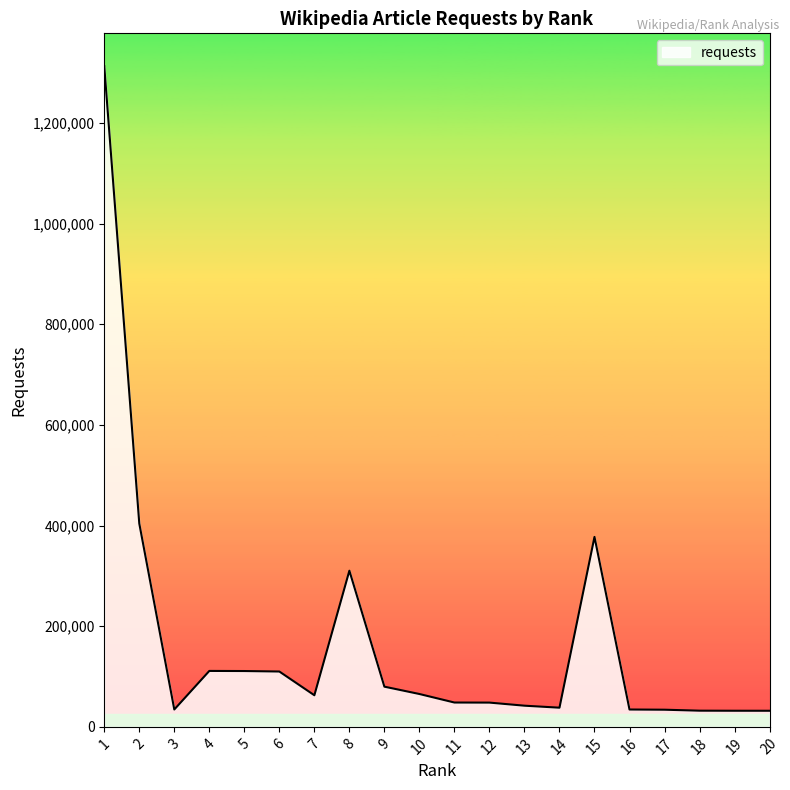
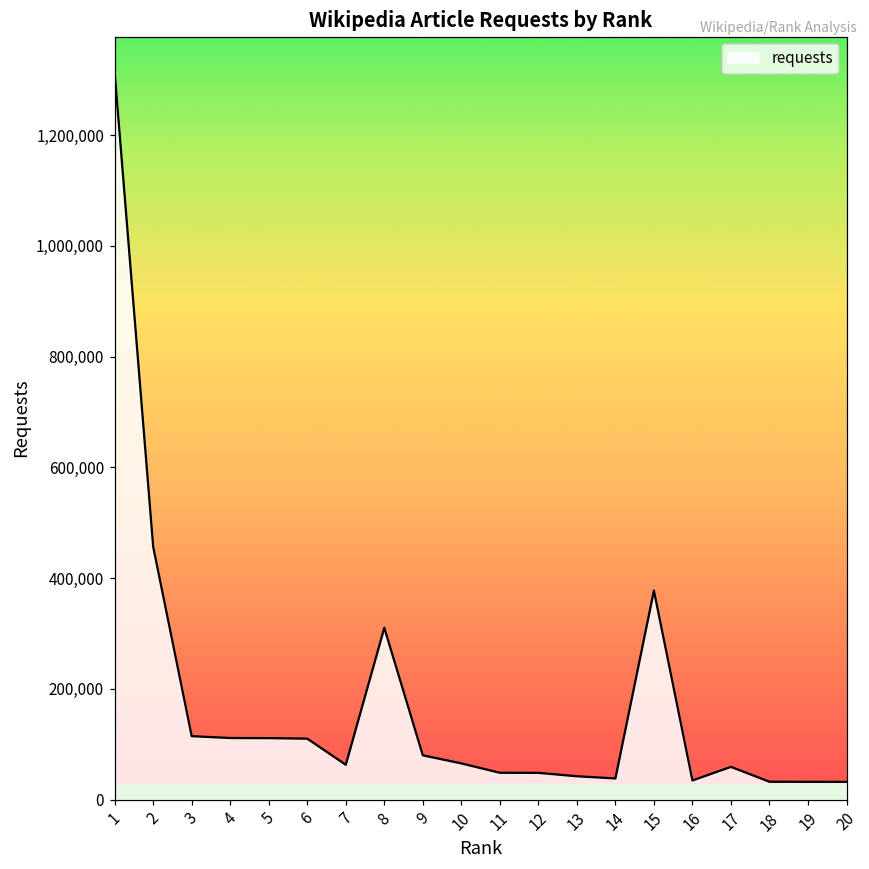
  {
    "1": "1,310,000",
-   "2": "400,000",
-   "3": "30,000",
+   "2": "460,000",
+   "3": "110,000",
    "4": "110,000",
    "5": "110,000",
    "6": "110,000",
    "7": "60,000",
    "8": "310,000",
    "9": "80,000",
    "10": "70,000",
    "11": "50,000",
    "12": "50,000",
    "13": "40,000",
    "14": "40,000",
    "15": "380,000",
    "16": "30,000",
-   "17": "30,000",
+   "17": "60,000",
    "18": "30,000",
    "19": "30,000",
    "20": "30,000"
  }
